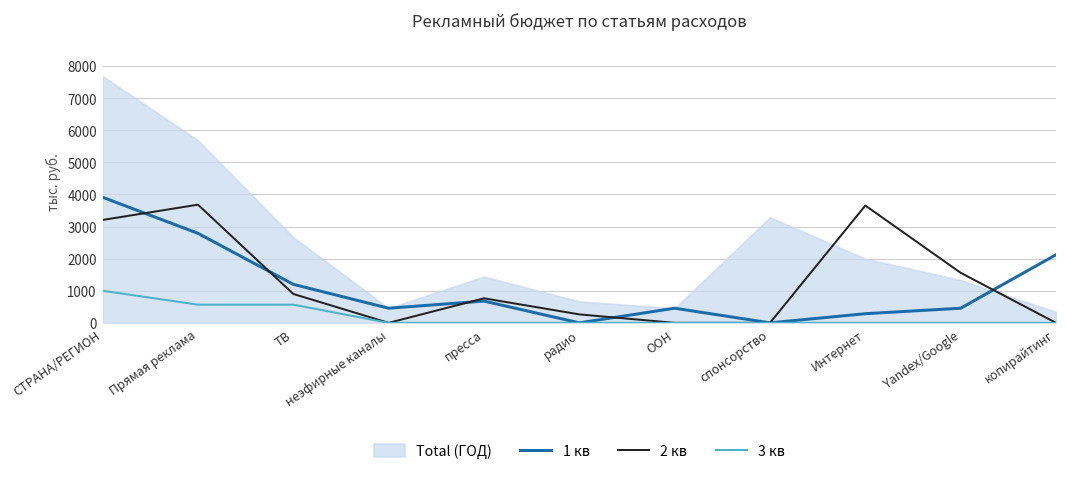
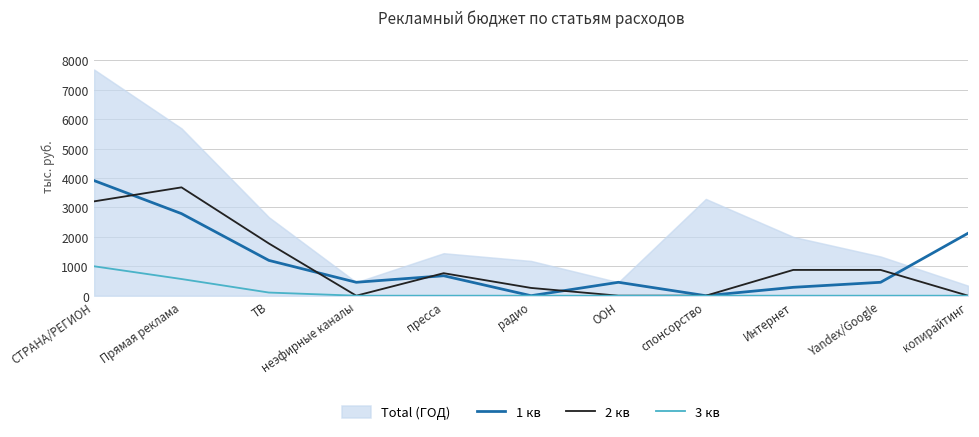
  {
    "1 кв": {
      "СТРАНА/РЕГИОН": 3900,
      "Прямая реклама": 2800,
      "ТВ": 1200,
      "Интернет": 300,
      "Yandex/Google": 500,
      "копирайтинг": 2100
    },
    "Total (ГОД)": {
      "СТРАНА/РЕГИОН": 7700,
      "Прямая реклама": 5700,
      "ТВ": 2700,
      "пресса": 1400,
-     "радио": 700,
+     "радио": 1200,
      "спонсорство": 3300,
      "Интернет": 2000,
      "Yandex/Google": 1300,
      "копирайтинг": 300
    },
    "2 кв": {
      "СТРАНА/РЕГИОН": 3200,
      "Прямая реклама": 3700,
-     "ТВ": 900,
+     "ТВ": 1800,
      "радио": 300,
-     "Интернет": 3700,
-     "Yandex/Google": 1600
+     "Интернет": 900,
+     "Yandex/Google": 900
    },
    "3 кв": {
      "СТРАНА/РЕГИОН": 1000,
      "Прямая реклама": 600,
-     "ТВ": 600,
+     "ТВ": 100,
      "пресса": 0,
      "Интернет": 0,
      "Yandex/Google": 0
    }
  }
